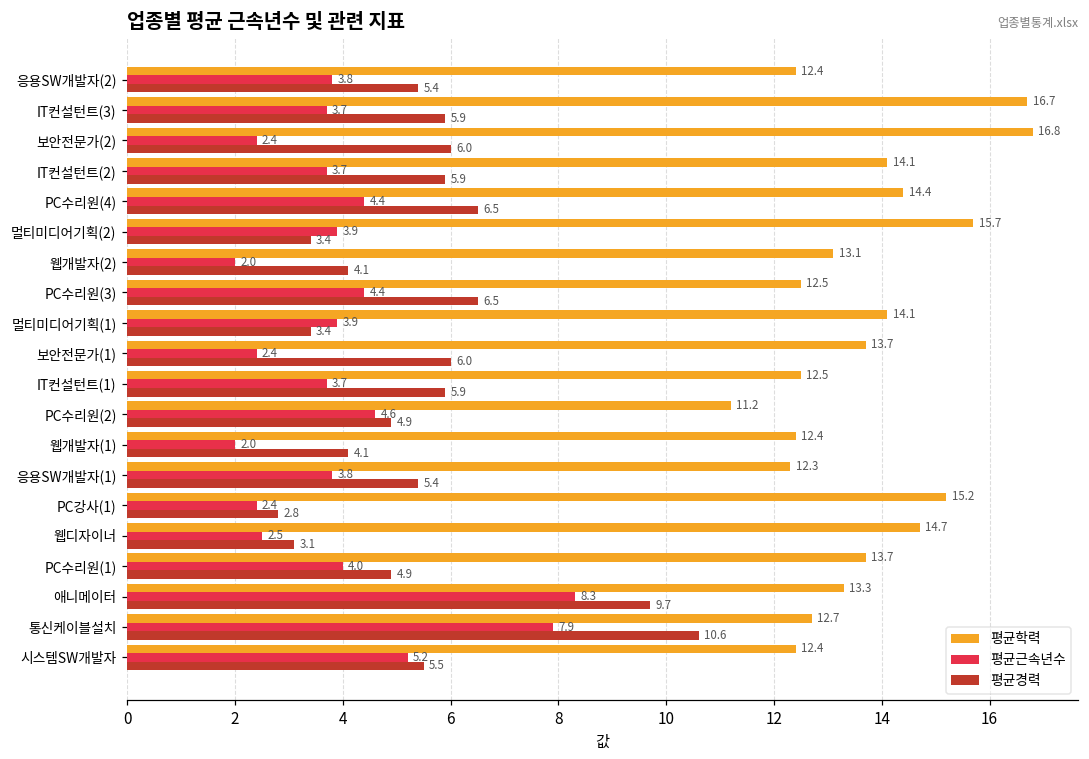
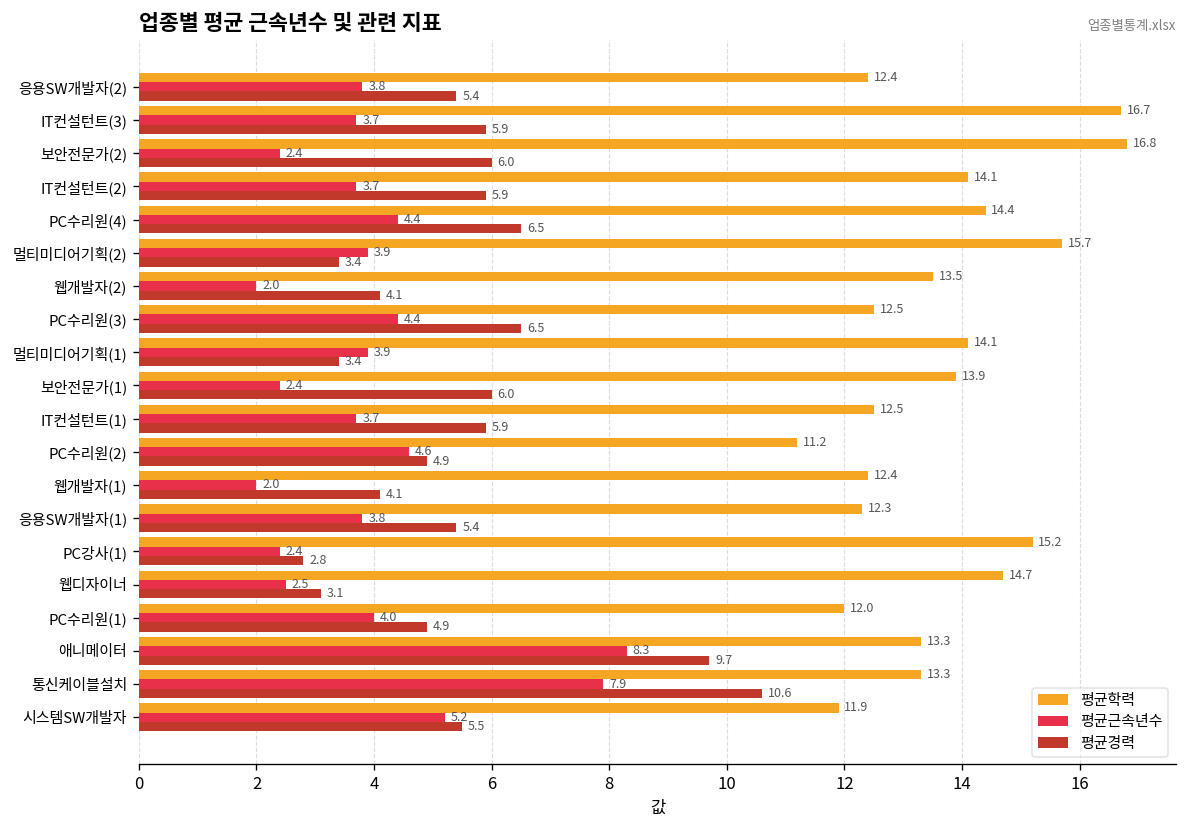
  {
    "평균학력": {
      "응용SW개발자(2)": 12.4,
      "IT컨설턴트(3)": 16.7,
      "보안전문가(2)": 16.8,
      "IT컨설턴트(2)": 14.1,
      "PC수리원(4)": 14.4,
      "멀티미디어기획(2)": 15.7,
-     "웹개발자(2)": 13.1,
+     "웹개발자(2)": 13.5,
      "PC수리원(3)": 12.5,
      "멀티미디어기획(1)": 14.1,
-     "보안전문가(1)": 13.7,
+     "보안전문가(1)": 13.9,
      "IT컨설턴트(1)": 12.5,
      "PC수리원(2)": 11.2,
      "웹개발자(1)": 12.4,
      "응용SW개발자(1)": 12.3,
      "PC강사(1)": 15.2,
      "웹디자이너": 14.7,
-     "PC수리원(1)": 13.7,
+     "PC수리원(1)": 12.0,
      "애니메이터": 13.3,
-     "통신케이블설치": 12.7,
-     "시스템SW개발자": 12.4
+     "통신케이블설치": 13.3,
+     "시스템SW개발자": 11.9
    }
  }
